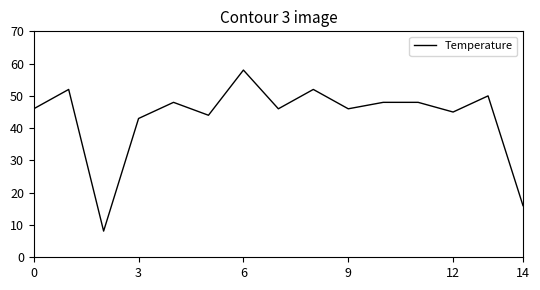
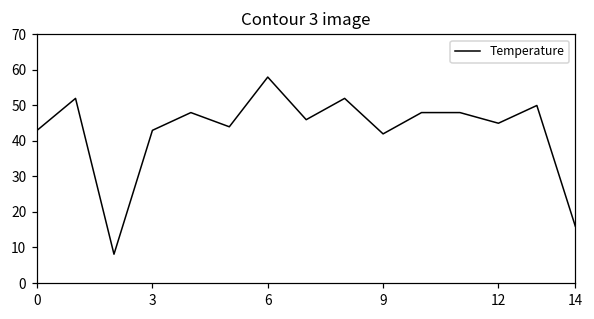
  {
-   "0": 46,
+   "0": 43,
    "3": 43,
    "6": 58,
-   "9": 46,
+   "9": 42,
    "12": 45,
    "14": 16
  }
